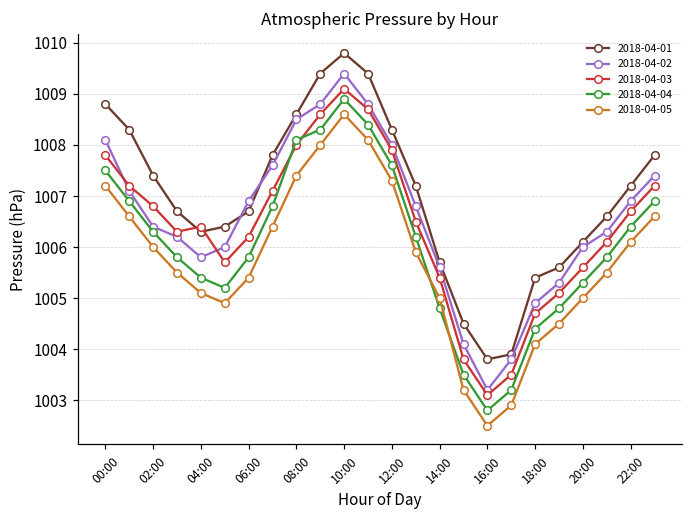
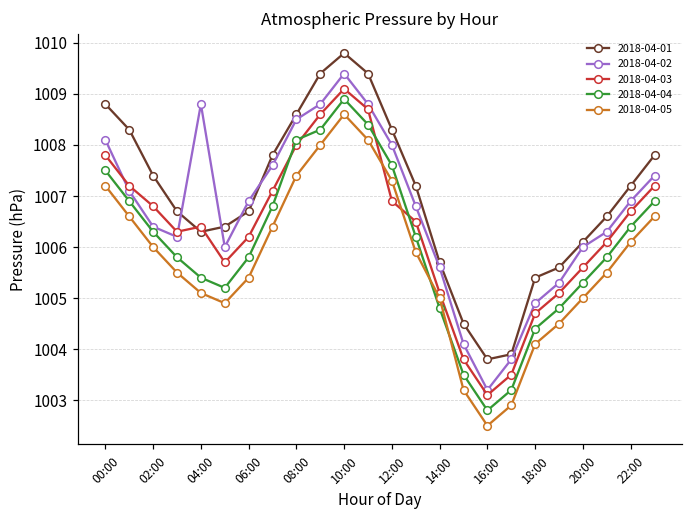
  {
    "2018-04-01": {
      "00:00": 1008.8,
      "02:00": 1007.4,
      "04:00": 1006.3,
      "06:00": 1006.7,
      "08:00": 1008.6,
      "10:00": 1009.8,
      "12:00": 1008.3,
      "14:00": 1005.7,
      "16:00": 1003.8,
      "18:00": 1005.4,
      "20:00": 1006.1,
      "22:00": 1007.2
    },
    "2018-04-02": {
      "00:00": 1008.1,
      "02:00": 1006.4,
-     "04:00": 1005.8,
+     "04:00": 1008.8,
      "06:00": 1006.9,
      "08:00": 1008.5,
      "10:00": 1009.4,
      "12:00": 1008.0,
      "14:00": 1005.6,
      "16:00": 1003.2,
      "18:00": 1004.9,
      "20:00": 1006.0,
      "22:00": 1006.9
    },
    "2018-04-03": {
      "00:00": 1007.8,
      "02:00": 1006.8,
      "04:00": 1006.4,
      "06:00": 1006.2,
      "08:00": 1008.0,
      "10:00": 1009.1,
-     "12:00": 1007.9,
-     "14:00": 1005.4,
+     "12:00": 1006.9,
+     "14:00": 1005.1,
      "16:00": 1003.1,
      "18:00": 1004.7,
      "20:00": 1005.6,
      "22:00": 1006.7
    },
    "2018-04-04": {
      "00:00": 1007.5,
      "02:00": 1006.3,
      "04:00": 1005.4,
      "06:00": 1005.8,
      "08:00": 1008.1,
      "10:00": 1008.9,
      "12:00": 1007.6,
      "14:00": 1004.8,
      "16:00": 1002.8,
      "18:00": 1004.4,
      "20:00": 1005.3,
      "22:00": 1006.4
    },
    "2018-04-05": {
      "00:00": 1007.2,
      "02:00": 1006.0,
      "04:00": 1005.1,
      "06:00": 1005.4,
      "08:00": 1007.4,
      "10:00": 1008.6,
      "12:00": 1007.3,
      "14:00": 1005.0,
      "16:00": 1002.5,
      "18:00": 1004.1,
      "20:00": 1005.0,
      "22:00": 1006.1
    }
  }
